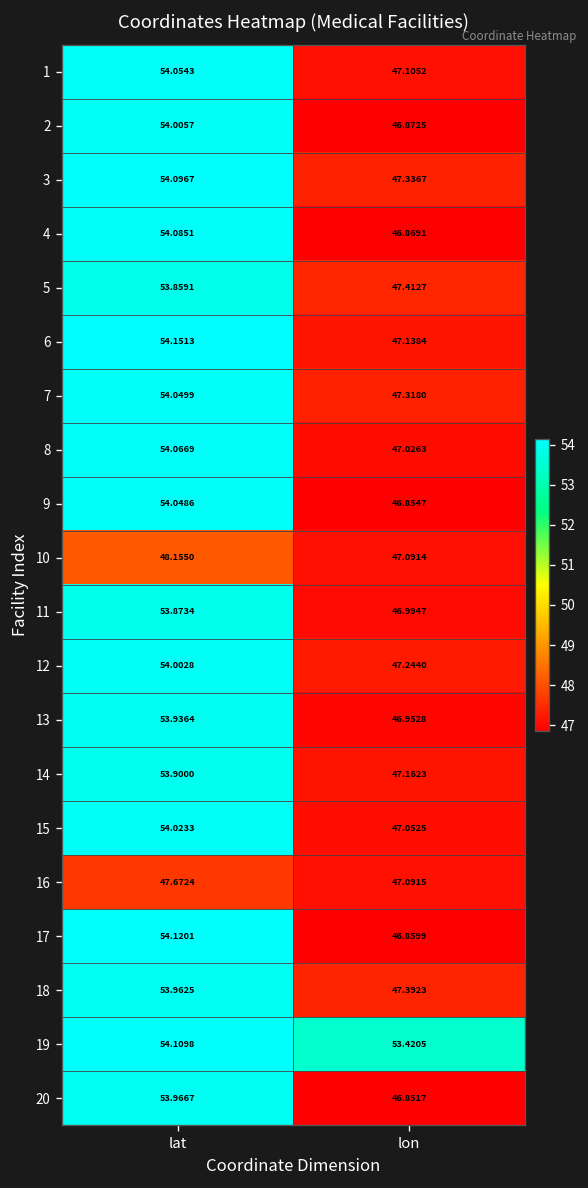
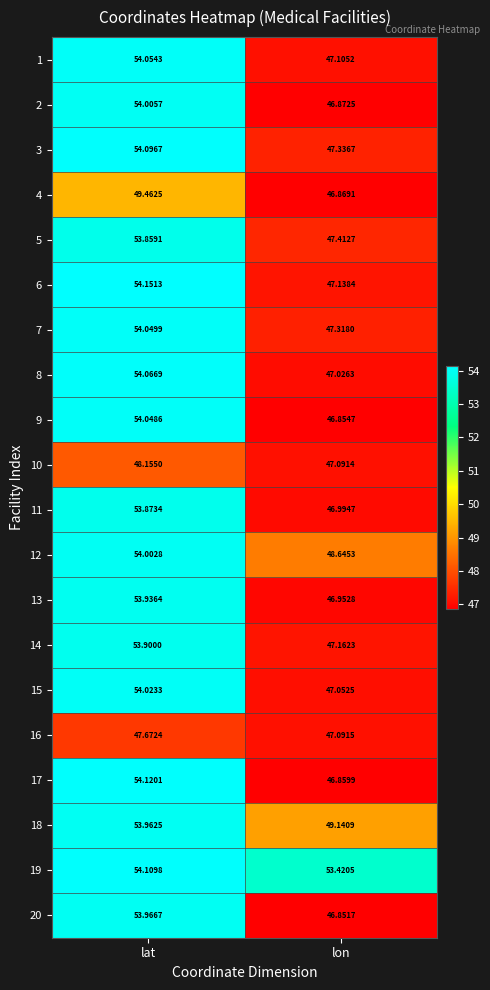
  {
    "1": {
      "lat": 54.0543,
      "lon": 47.1052
    },
    "2": {
      "lat": 54.0057,
      "lon": 46.8725
    },
    "3": {
      "lat": 54.0967,
      "lon": 47.3367
    },
    "4": {
-     "lat": 54.0851,
+     "lat": 49.4625,
      "lon": 46.8691
    },
    "5": {
      "lat": 53.8591,
      "lon": 47.4127
    },
    "6": {
      "lat": 54.1513,
      "lon": 47.1384
    },
    "7": {
      "lat": 54.0499,
      "lon": 47.3180
    },
    "8": {
      "lat": 54.0669,
      "lon": 47.0263
    },
    "9": {
      "lat": 54.0486,
      "lon": 46.8547
    },
    "10": {
      "lat": 48.1550,
      "lon": 47.0914
    },
    "11": {
      "lat": 53.8734,
      "lon": 46.9947
    },
    "12": {
      "lat": 54.0028,
-     "lon": 47.2440
+     "lon": 48.6453
    },
    "13": {
      "lat": 53.9364,
      "lon": 46.9528
    },
    "14": {
      "lat": 53.9000,
      "lon": 47.1623
    },
    "15": {
      "lat": 54.0233,
      "lon": 47.0525
    },
    "16": {
      "lat": 47.6724,
      "lon": 47.0915
    },
    "17": {
      "lat": 54.1201,
      "lon": 46.8599
    },
    "18": {
      "lat": 53.9625,
-     "lon": 47.3923
+     "lon": 49.1409
    },
    "19": {
      "lat": 54.1098,
      "lon": 53.4205
    },
    "20": {
      "lat": 53.9667,
      "lon": 46.8517
    }
  }
